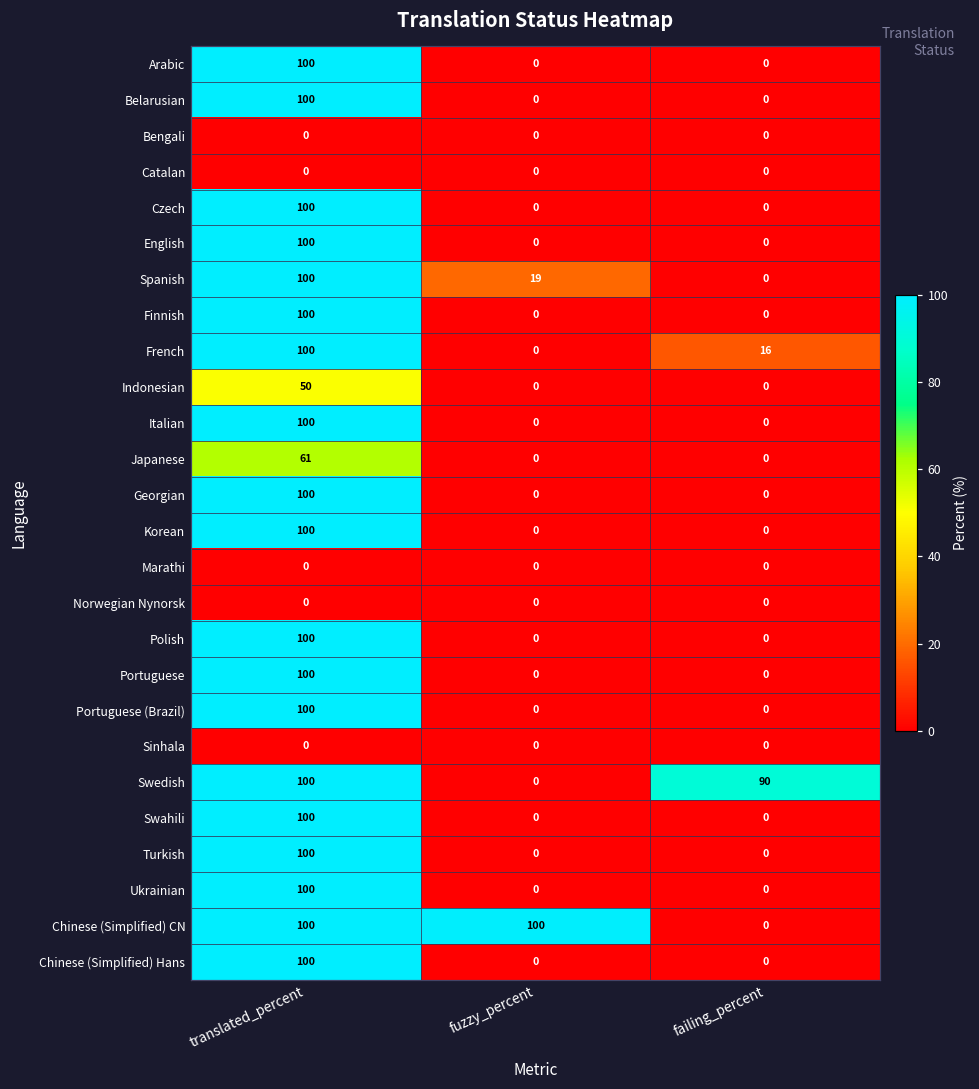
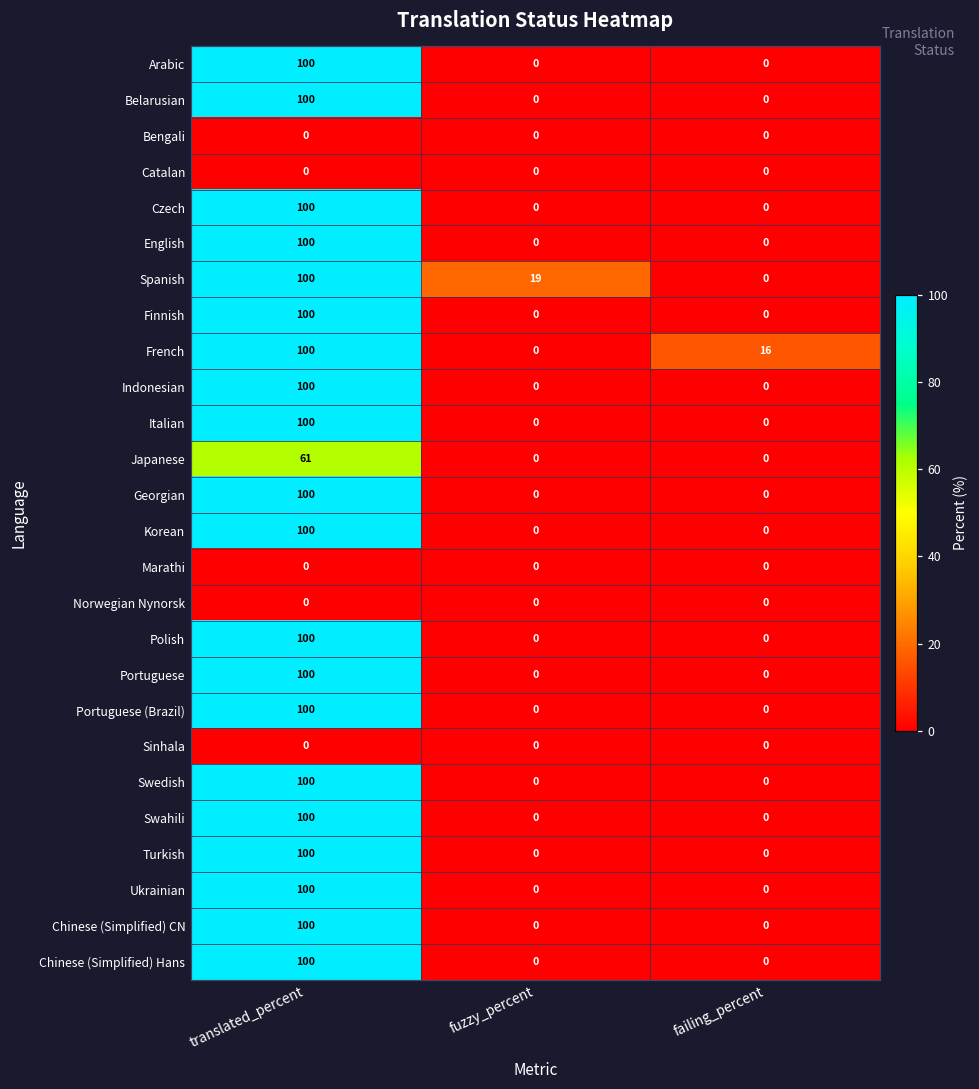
  {
    "Arabic": {
      "translated_percent": 100,
      "fuzzy_percent": 0,
      "failing_percent": 0
    },
    "Belarusian": {
      "translated_percent": 100,
      "fuzzy_percent": 0,
      "failing_percent": 0
    },
    "Bengali": {
      "translated_percent": 0,
      "fuzzy_percent": 0,
      "failing_percent": 0
    },
    "Catalan": {
      "translated_percent": 0,
      "fuzzy_percent": 0,
      "failing_percent": 0
    },
    "Czech": {
      "translated_percent": 100,
      "fuzzy_percent": 0,
      "failing_percent": 0
    },
    "English": {
      "translated_percent": 100,
      "fuzzy_percent": 0,
      "failing_percent": 0
    },
    "Spanish": {
      "translated_percent": 100,
      "fuzzy_percent": 19,
      "failing_percent": 0
    },
    "Finnish": {
      "translated_percent": 100,
      "fuzzy_percent": 0,
      "failing_percent": 0
    },
    "French": {
      "translated_percent": 100,
      "fuzzy_percent": 0,
      "failing_percent": 16
    },
    "Indonesian": {
-     "translated_percent": 50,
+     "translated_percent": 100,
      "fuzzy_percent": 0,
      "failing_percent": 0
    },
    "Italian": {
      "translated_percent": 100,
      "fuzzy_percent": 0,
      "failing_percent": 0
    },
    "Japanese": {
      "translated_percent": 61,
      "fuzzy_percent": 0,
      "failing_percent": 0
    },
    "Georgian": {
      "translated_percent": 100,
      "fuzzy_percent": 0,
      "failing_percent": 0
    },
    "Korean": {
      "translated_percent": 100,
      "fuzzy_percent": 0,
      "failing_percent": 0
    },
    "Marathi": {
      "translated_percent": 0,
      "fuzzy_percent": 0,
      "failing_percent": 0
    },
    "Norwegian Nynorsk": {
      "translated_percent": 0,
      "fuzzy_percent": 0,
      "failing_percent": 0
    },
    "Polish": {
      "translated_percent": 100,
      "fuzzy_percent": 0,
      "failing_percent": 0
    },
    "Portuguese": {
      "translated_percent": 100,
      "fuzzy_percent": 0,
      "failing_percent": 0
    },
    "Portuguese (Brazil)": {
      "translated_percent": 100,
      "fuzzy_percent": 0,
      "failing_percent": 0
    },
    "Sinhala": {
      "translated_percent": 0,
      "fuzzy_percent": 0,
      "failing_percent": 0
    },
    "Swedish": {
      "translated_percent": 100,
      "fuzzy_percent": 0,
-     "failing_percent": 90
+     "failing_percent": 0
    },
    "Swahili": {
      "translated_percent": 100,
      "fuzzy_percent": 0,
      "failing_percent": 0
    },
    "Turkish": {
      "translated_percent": 100,
      "fuzzy_percent": 0,
      "failing_percent": 0
    },
    "Ukrainian": {
      "translated_percent": 100,
      "fuzzy_percent": 0,
      "failing_percent": 0
    },
    "Chinese (Simplified) CN": {
      "translated_percent": 100,
-     "fuzzy_percent": 100,
+     "fuzzy_percent": 0,
      "failing_percent": 0
    },
    "Chinese (Simplified) Hans": {
      "translated_percent": 100,
      "fuzzy_percent": 0,
      "failing_percent": 0
    }
  }
